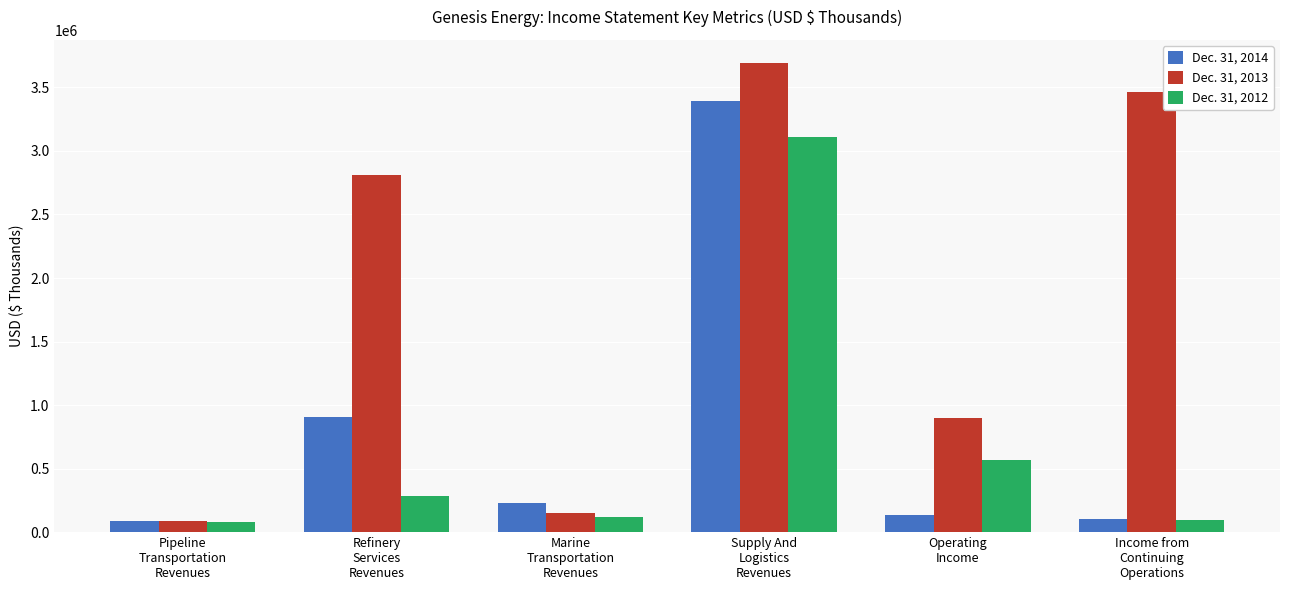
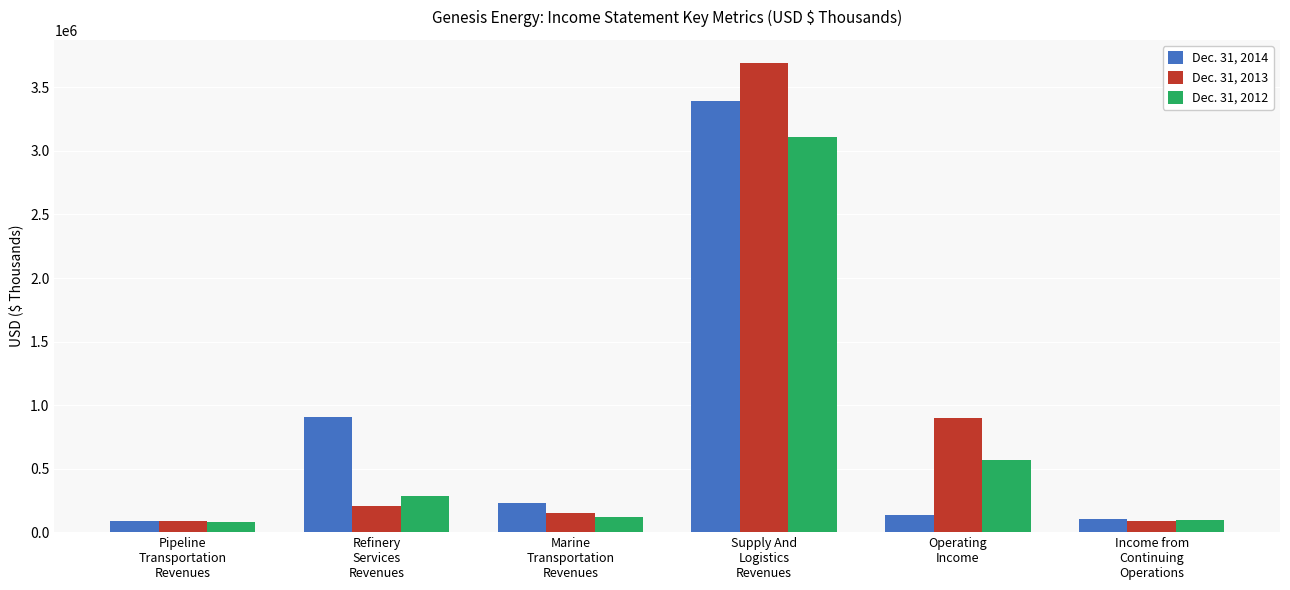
  {
    "Dec. 31, 2014": {
      "Pipeline Transportation Revenues": 90000,
      "Refinery Services Revenues": 900000,
      "Marine Transportation Revenues": 230000,
      "Supply And Logistics Revenues": 3390000,
      "Operating Income": 130000,
      "Income from Continuing Operations": 110000
    },
    "Dec. 31, 2013": {
      "Pipeline Transportation Revenues": 90000,
-     "Refinery Services Revenues": 2810000,
+     "Refinery Services Revenues": 210000,
      "Marine Transportation Revenues": 150000,
      "Supply And Logistics Revenues": 3690000,
      "Operating Income": 900000,
-     "Income from Continuing Operations": 3460000
+     "Income from Continuing Operations": 80000
    },
    "Dec. 31, 2012": {
      "Pipeline Transportation Revenues": 80000,
      "Refinery Services Revenues": 280000,
      "Marine Transportation Revenues": 120000,
      "Supply And Logistics Revenues": 3110000,
      "Operating Income": 570000,
      "Income from Continuing Operations": 100000
    }
  }
